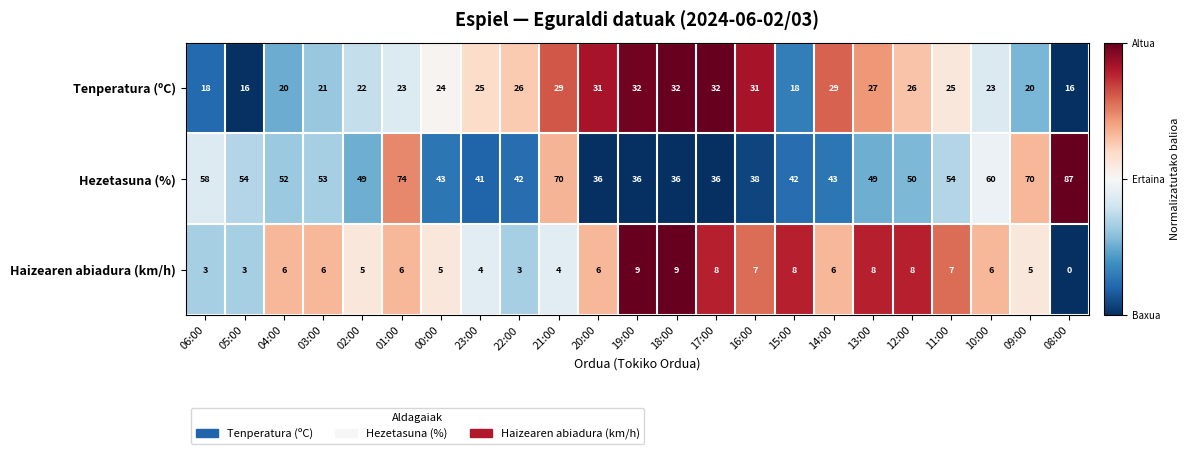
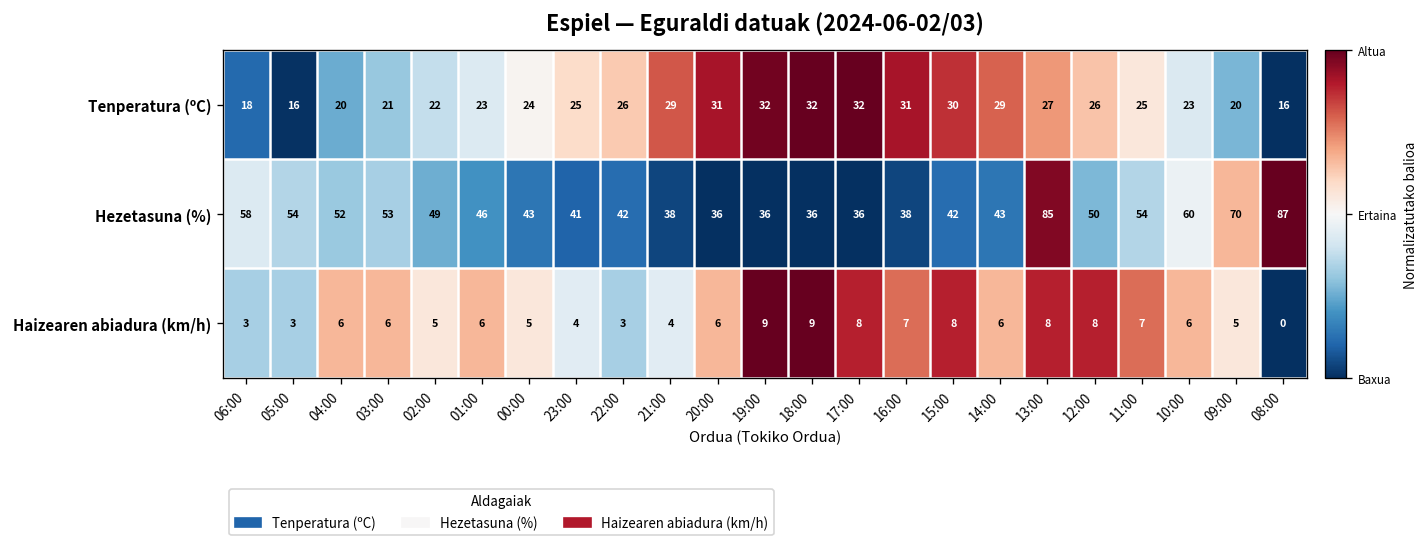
  {
    "Tenperatura (ºC)": {
      "06:00": 18,
      "05:00": 16,
      "04:00": 20,
      "03:00": 21,
      "02:00": 22,
      "01:00": 23,
      "00:00": 24,
      "23:00": 25,
      "22:00": 26,
      "21:00": 29,
      "20:00": 31,
      "19:00": 32,
      "18:00": 32,
      "17:00": 32,
      "16:00": 31,
-     "15:00": 18,
+     "15:00": 30,
      "14:00": 29,
      "13:00": 27,
      "12:00": 26,
      "11:00": 25,
      "10:00": 23,
      "09:00": 20,
      "08:00": 16
    },
    "Hezetasuna (%)": {
      "06:00": 58,
      "05:00": 54,
      "04:00": 52,
      "03:00": 53,
      "02:00": 49,
-     "01:00": 74,
+     "01:00": 46,
      "00:00": 43,
      "23:00": 41,
      "22:00": 42,
-     "21:00": 70,
+     "21:00": 38,
      "20:00": 36,
      "19:00": 36,
      "18:00": 36,
      "17:00": 36,
      "16:00": 38,
      "15:00": 42,
      "14:00": 43,
-     "13:00": 49,
+     "13:00": 85,
      "12:00": 50,
      "11:00": 54,
      "10:00": 60,
      "09:00": 70,
      "08:00": 87
    },
    "Haizearen abiadura (km/h)": {
      "06:00": 3,
      "05:00": 3,
      "04:00": 6,
      "03:00": 6,
      "02:00": 5,
      "01:00": 6,
      "00:00": 5,
      "23:00": 4,
      "22:00": 3,
      "21:00": 4,
      "20:00": 6,
      "19:00": 9,
      "18:00": 9,
      "17:00": 8,
      "16:00": 7,
      "15:00": 8,
      "14:00": 6,
      "13:00": 8,
      "12:00": 8,
      "11:00": 7,
      "10:00": 6,
      "09:00": 5,
      "08:00": 0
    }
  }
